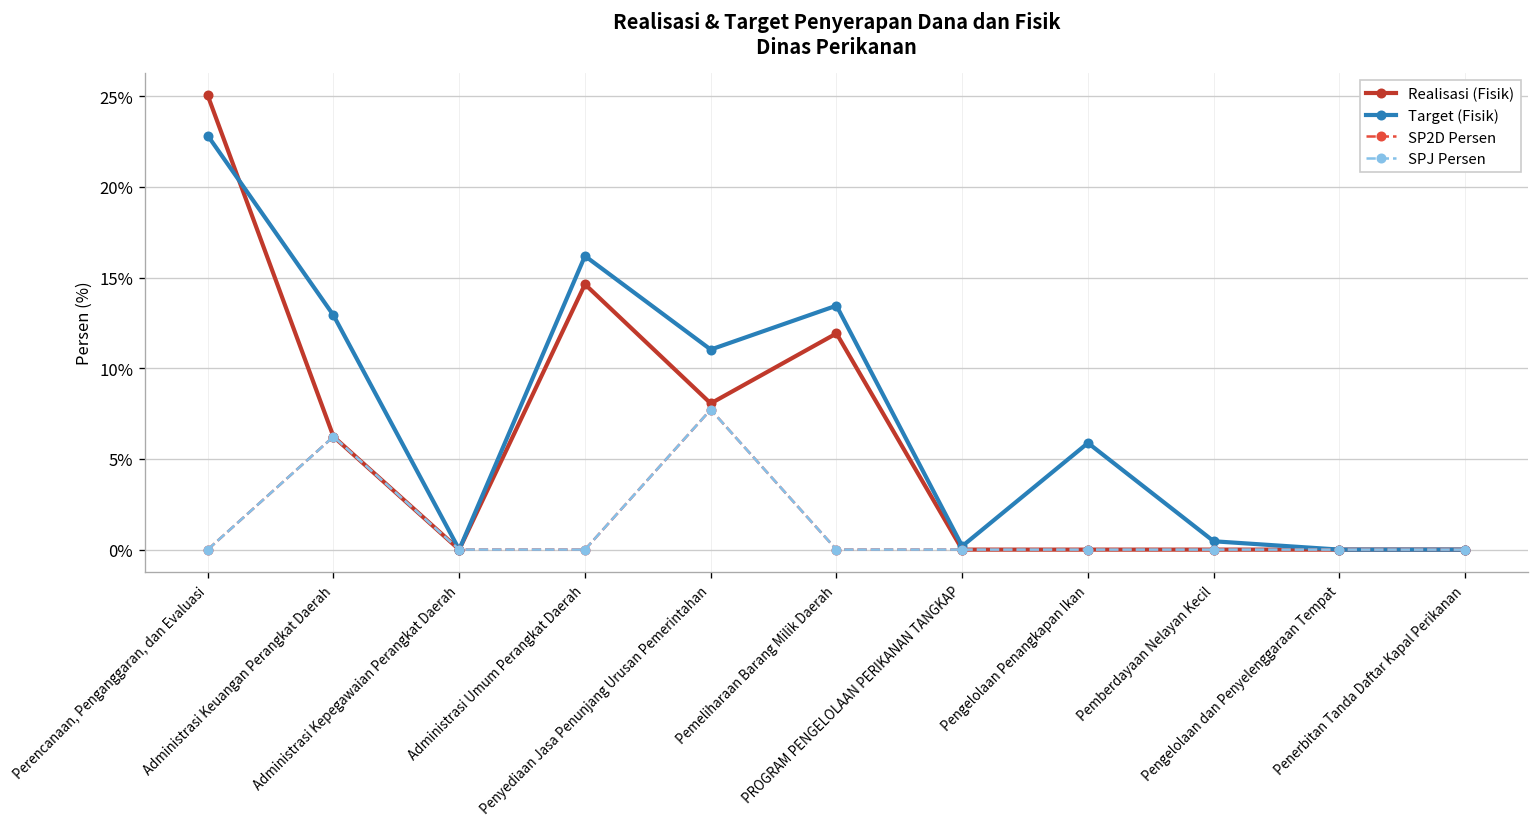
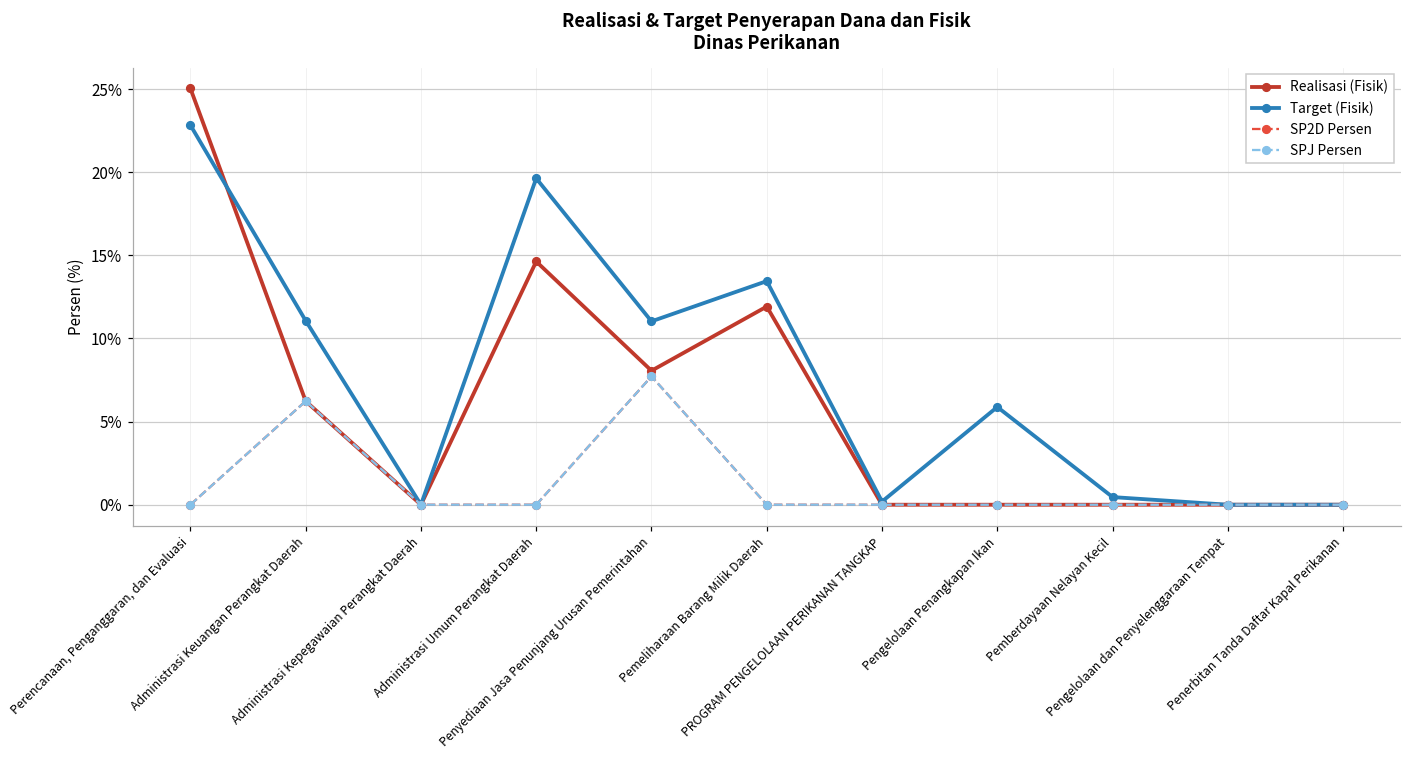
  {
    "Realisasi (Fisik)": {
      "Perencanaan, Penganggaran, dan Evaluasi": "25.0%",
      "Administrasi Umum Perangkat Daerah": "14.6%",
      "Penyediaan Jasa Penunjang Urusan Pemerintahan": "8.1%",
      "Pemeliharaan Barang Milik Daerah": "11.9%"
    },
    "Target (Fisik)": {
      "Perencanaan, Penganggaran, dan Evaluasi": "22.8%",
-     "Administrasi Keuangan Perangkat Daerah": "12.9%",
-     "Administrasi Umum Perangkat Daerah": "16.2%",
+     "Administrasi Keuangan Perangkat Daerah": "11.1%",
+     "Administrasi Umum Perangkat Daerah": "19.6%",
      "Penyediaan Jasa Penunjang Urusan Pemerintahan": "11.0%",
      "Pemeliharaan Barang Milik Daerah": "13.5%",
      "PROGRAM PENGELOLAAN PERIKANAN TANGKAP": "0.2%",
      "Pengelolaan Penangkapan Ikan": "5.9%",
      "Pemberdayaan Nelayan Kecil": "0.5%"
    },
    "SPJ Persen": {
      "Perencanaan, Penganggaran, dan Evaluasi": "0.0%",
      "Administrasi Umum Perangkat Daerah": "0.0%",
      "Penyediaan Jasa Penunjang Urusan Pemerintahan": "7.7%",
      "Pemeliharaan Barang Milik Daerah": "0.0%"
    }
  }
